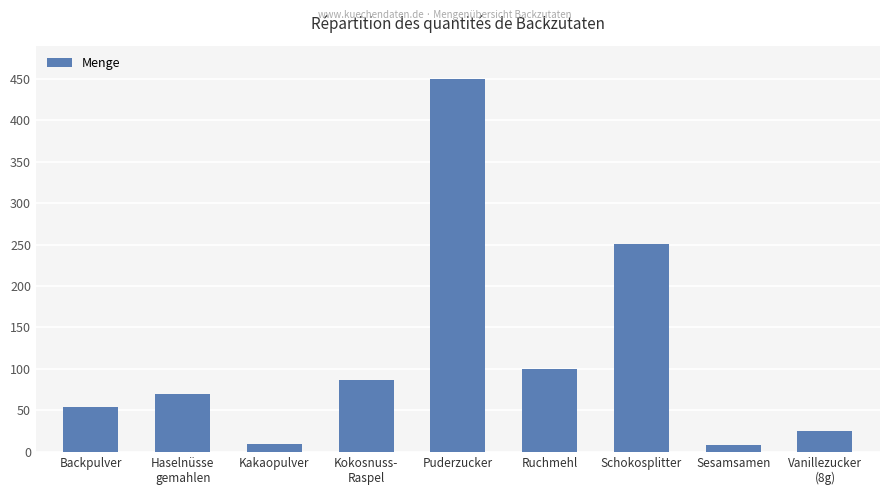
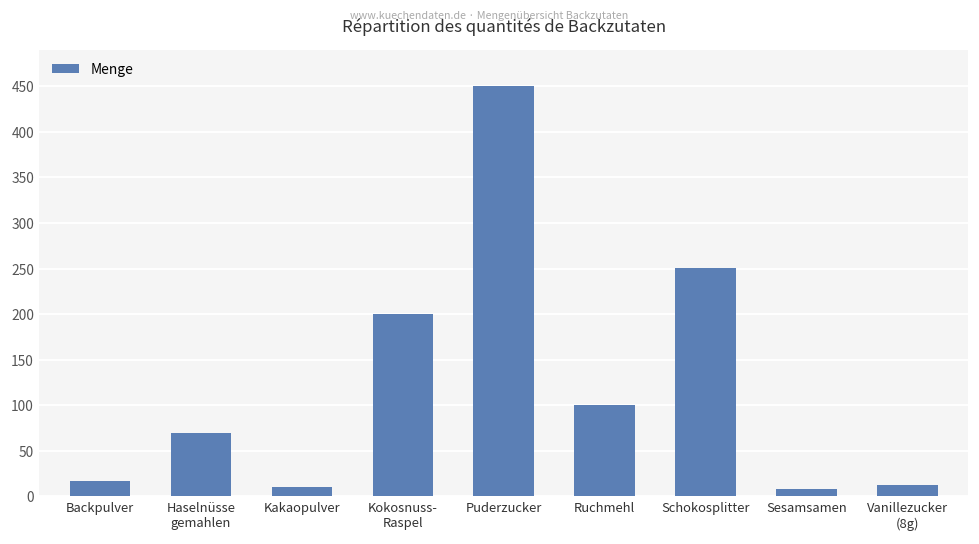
  {
-   "Backpulver": 50,
+   "Backpulver": 20,
    "Haselnüsse gemahlen": 70,
    "Kakaopulver": 10,
-   "Kokosnuss- Raspel": 90,
+   "Kokosnuss- Raspel": 200,
    "Puderzucker": 450,
    "Ruchmehl": 100,
    "Schokosplitter": 250,
    "Sesamsamen": 10,
-   "Vanillezucker (8g)": 20
+   "Vanillezucker (8g)": 10
  }
